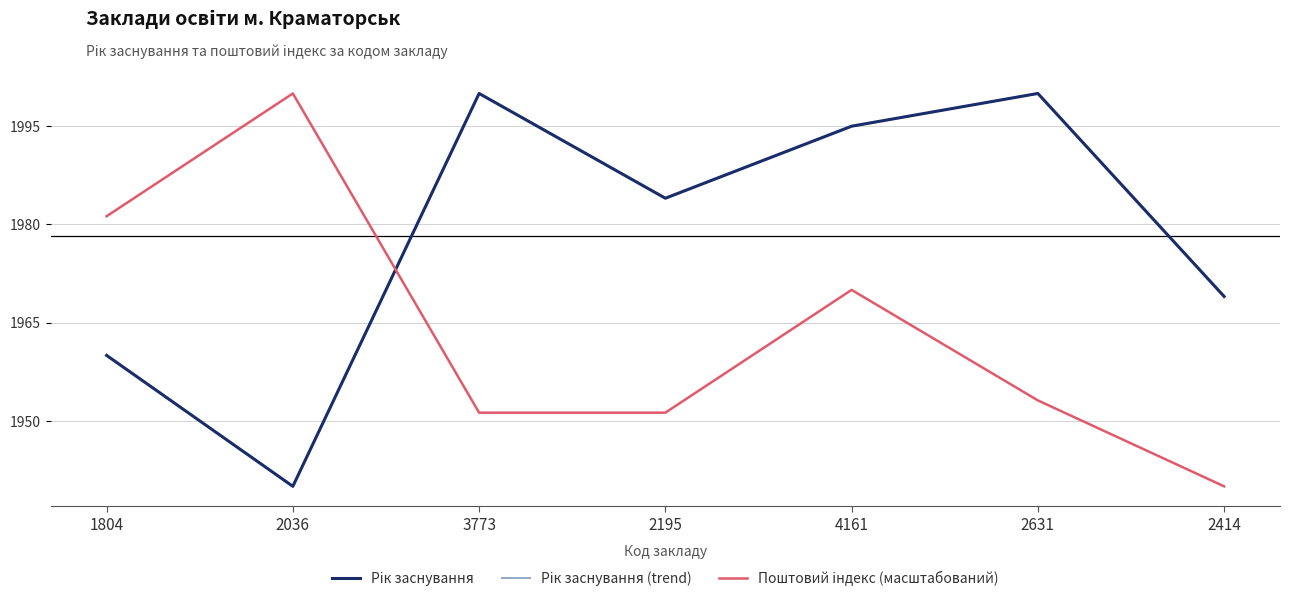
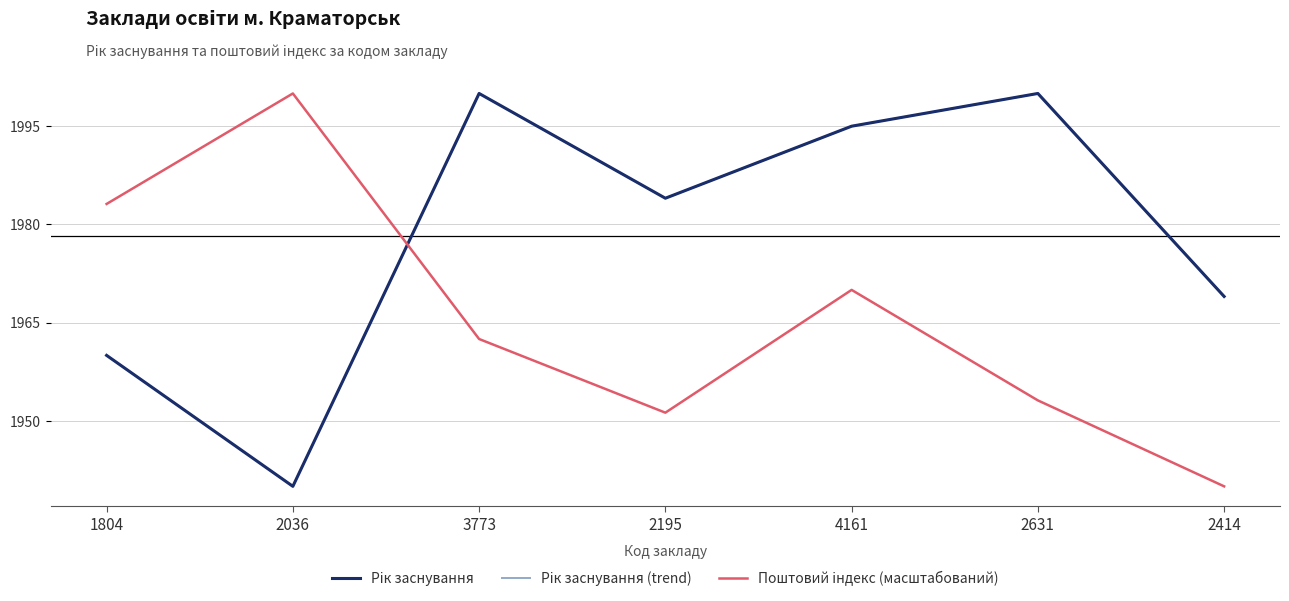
  {
    "Рік заснування (trend)": {
      "1804": 1960,
      "2036": 1940,
      "3773": 2000,
      "2195": 1984,
      "4161": 1995,
      "2631": 2000,
      "2414": 1969
    },
    "Поштовий індекс (масштабований)": {
-     "1804": 1981,
+     "1804": 1983,
      "2036": 2000,
-     "3773": 1951,
+     "3773": 1963,
      "2195": 1951,
      "4161": 1970,
      "2631": 1953,
      "2414": 1940
    }
  }
